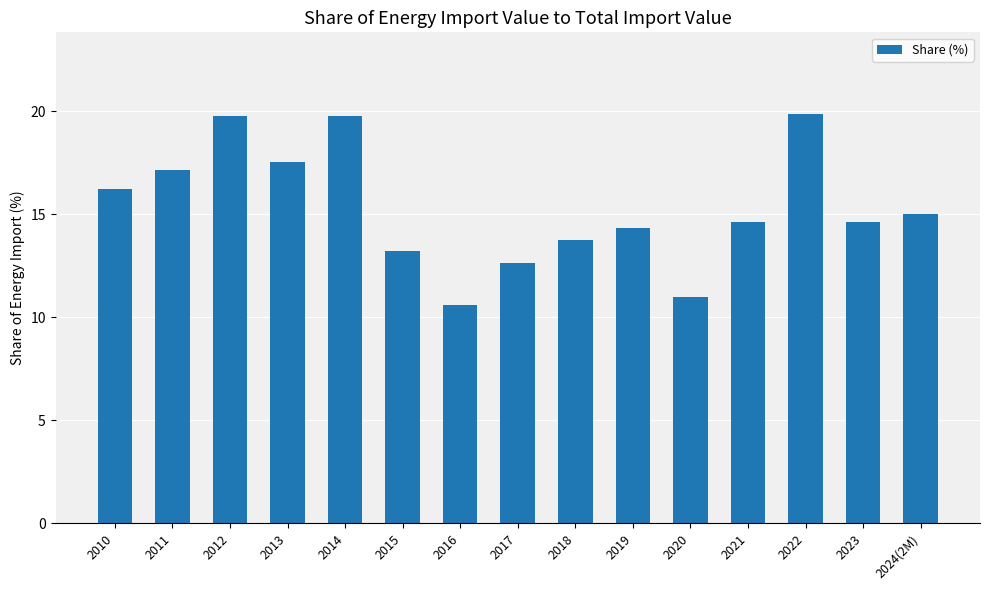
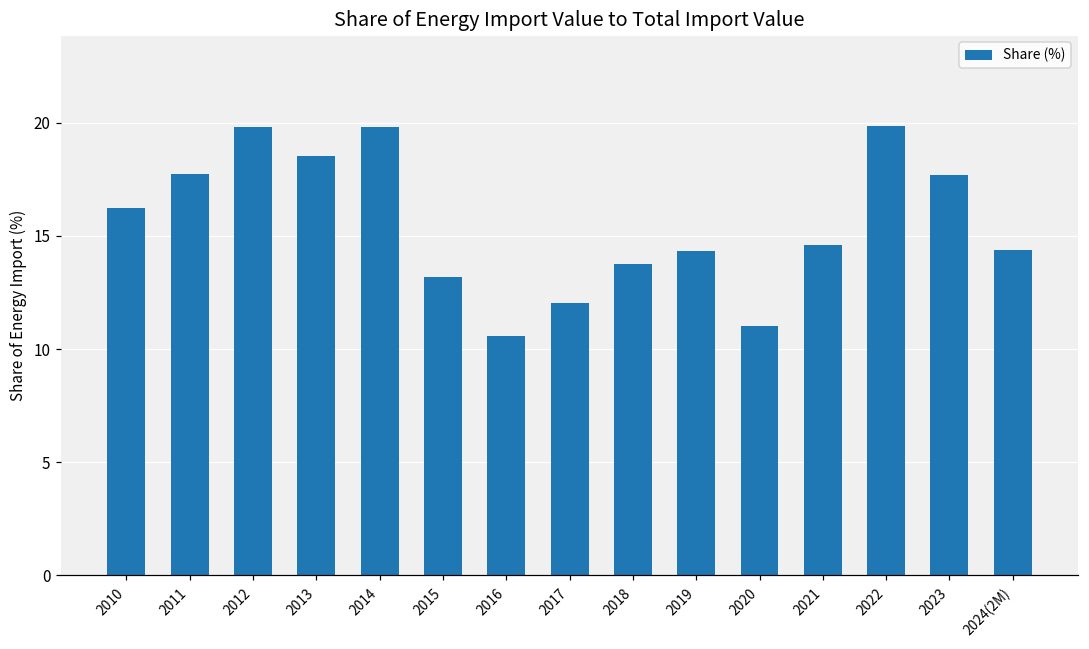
  {
    "2010": 16.2,
-   "2011": 17.2,
+   "2011": 17.7,
    "2012": 19.8,
-   "2013": 17.6,
+   "2013": 18.5,
    "2014": 19.8,
    "2015": 13.2,
    "2016": 10.6,
-   "2017": 12.6,
+   "2017": 12.0,
    "2018": 13.8,
    "2019": 14.3,
    "2020": 11.0,
    "2021": 14.6,
    "2022": 19.9,
-   "2023": 14.6,
-   "2024(2M)": 15.0
+   "2023": 17.7,
+   "2024(2M)": 14.4
  }
